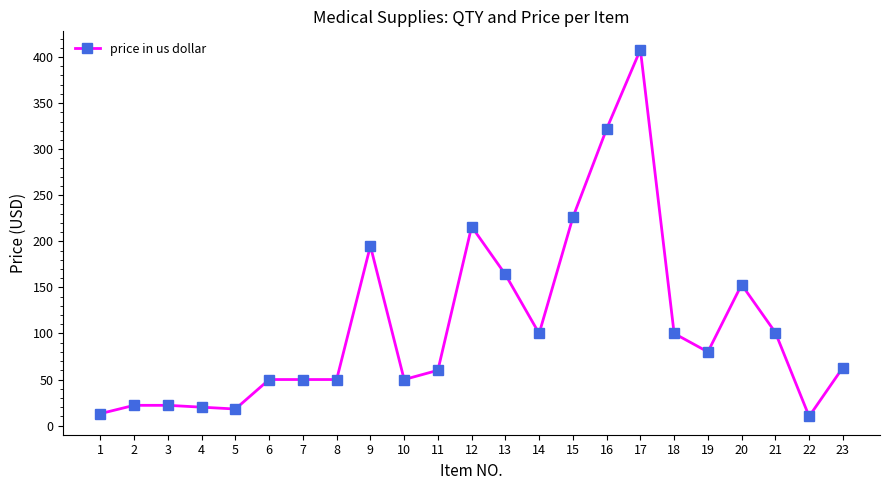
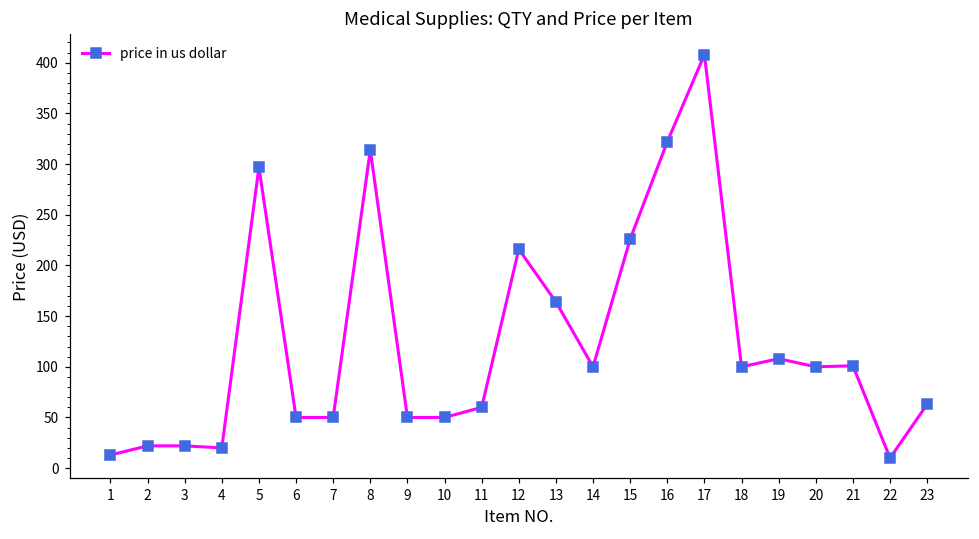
  {
    "1": 10,
    "2": 20,
    "3": 20,
    "4": 20,
-   "5": 20,
+   "5": 300,
    "6": 50,
    "7": 50,
-   "8": 50,
-   "9": 200,
+   "8": 310,
+   "9": 50,
    "10": 50,
    "11": 60,
    "12": 220,
    "13": 160,
    "14": 100,
    "15": 230,
    "16": 320,
    "17": 410,
    "18": 100,
-   "19": 80,
-   "20": 150,
+   "19": 110,
+   "20": 100,
    "21": 100,
    "22": 10,
    "23": 60
  }
